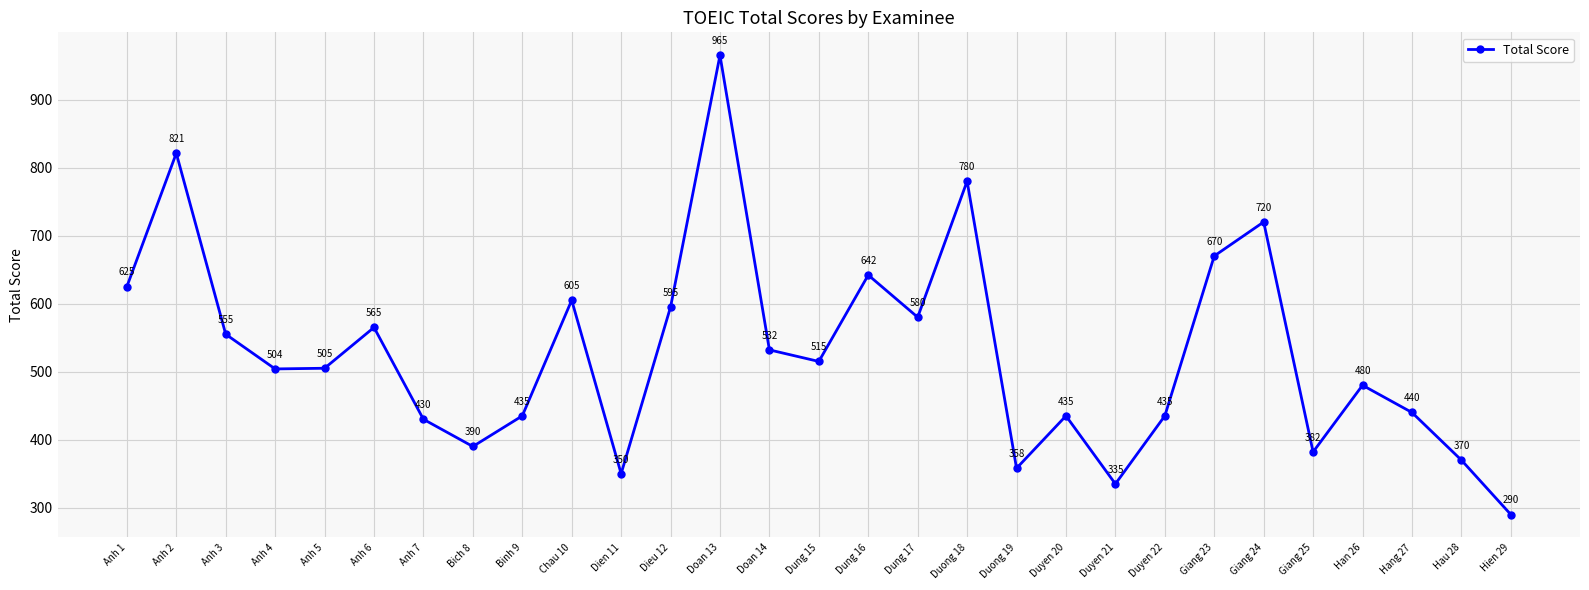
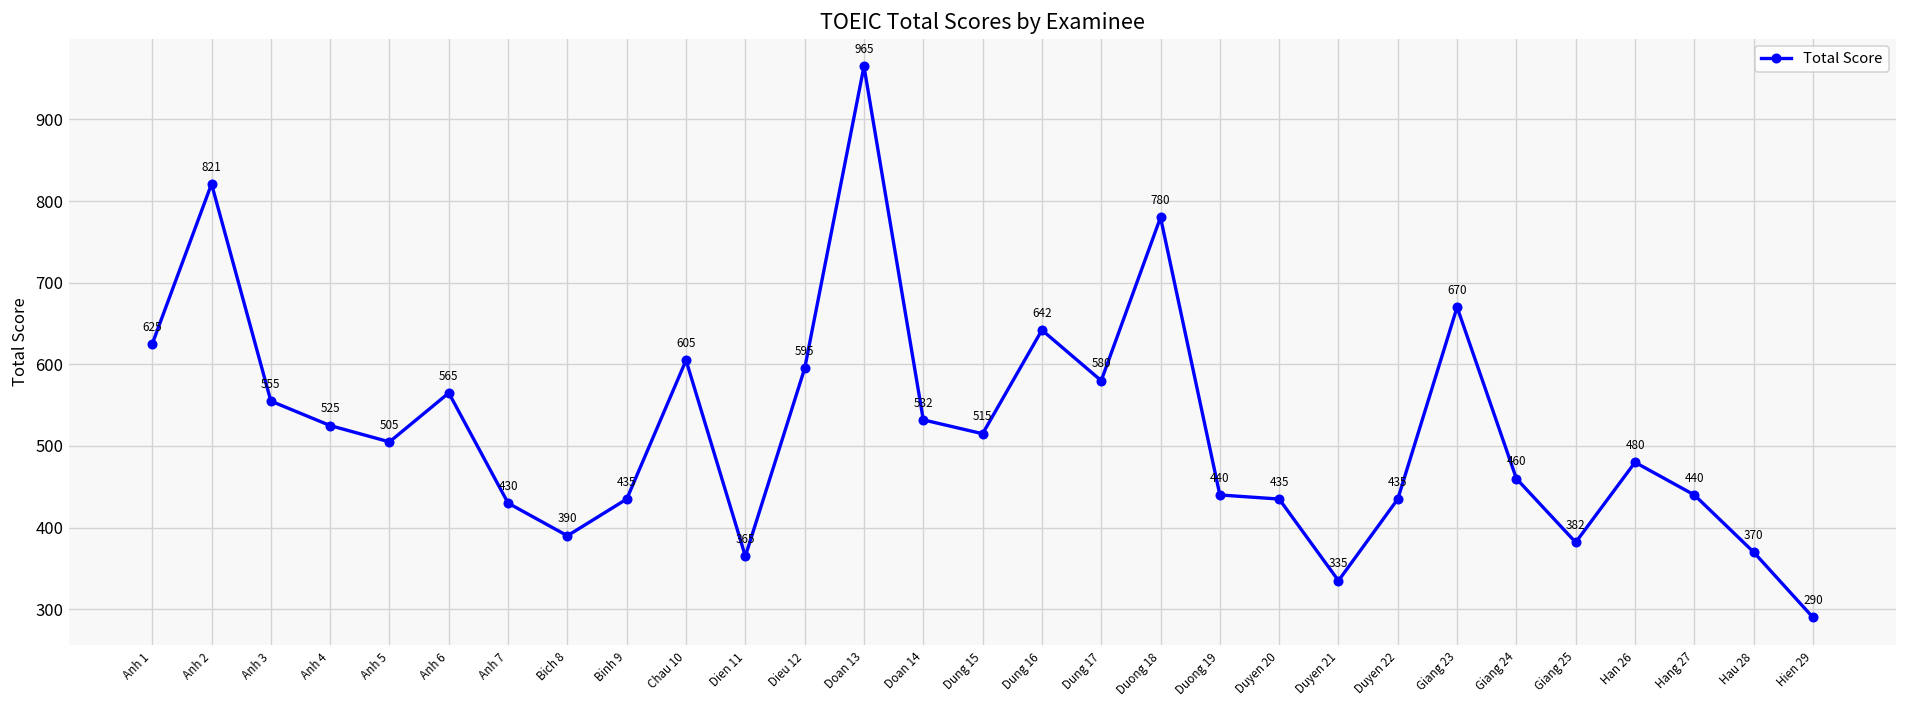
  {
    "Anh 1": 625,
    "Anh 2": 821,
    "Anh 3": 555,
-   "Anh 4": 504,
+   "Anh 4": 525,
    "Anh 5": 505,
    "Anh 6": 565,
    "Anh 7": 430,
    "Bich 8": 390,
    "Binh 9": 435,
    "Chau 10": 605,
-   "Dien 11": 350,
+   "Dien 11": 365,
    "Dieu 12": 595,
    "Doan 13": 965,
    "Doan 14": 532,
    "Dung 15": 515,
    "Dung 16": 642,
    "Dung 17": 580,
    "Duong 18": 780,
-   "Duong 19": 358,
+   "Duong 19": 440,
    "Duyen 20": 435,
    "Duyen 21": 335,
    "Duyen 22": 435,
    "Giang 23": 670,
-   "Giang 24": 720,
+   "Giang 24": 460,
    "Giang 25": 382,
    "Han 26": 480,
    "Hang 27": 440,
    "Hau 28": 370,
    "Hien 29": 290
  }
